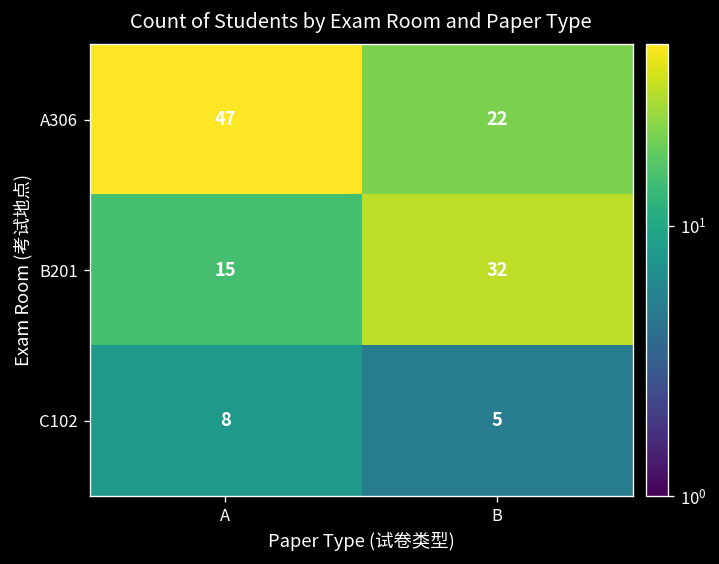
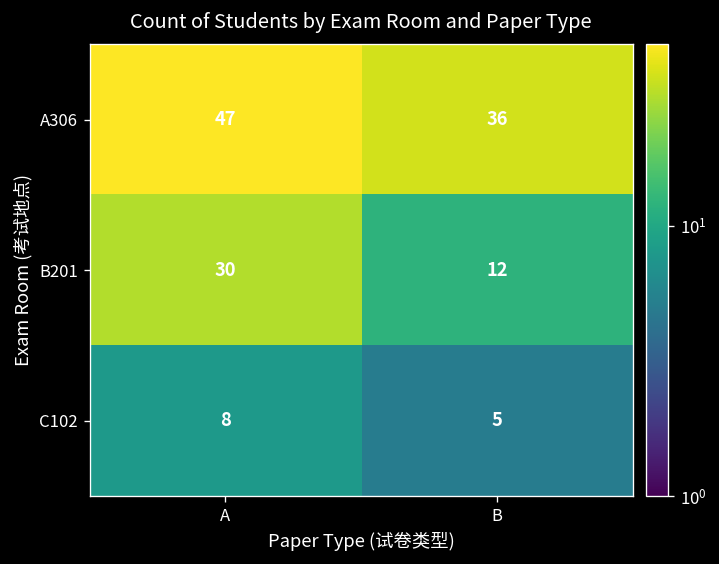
  {
    "A306": {
      "A": 47,
-     "B": 22
+     "B": 36
    },
    "B201": {
-     "A": 15,
-     "B": 32
+     "A": 30,
+     "B": 12
    },
    "C102": {
      "A": 8,
      "B": 5
    }
  }
